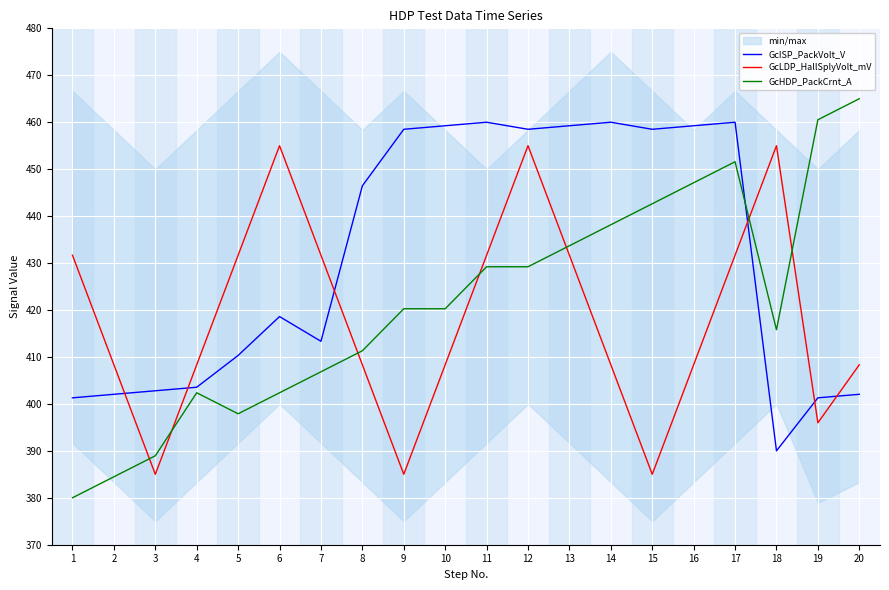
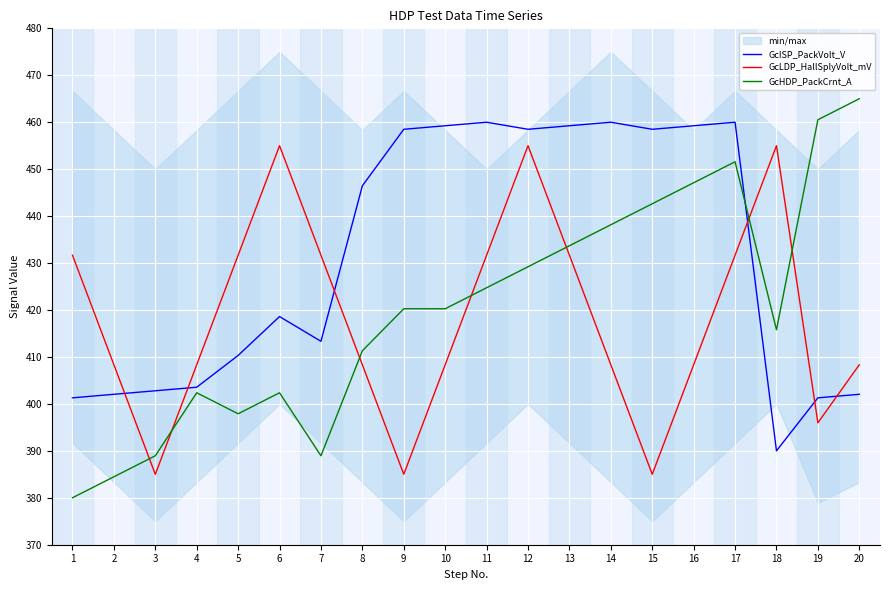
  {
    "GcISP_PackVolt_V": {
      "1": 401,
      "2": 402,
      "3": 403,
      "4": 404,
      "5": 410,
      "6": 419,
      "7": 413,
      "8": 446,
      "9": 458,
      "10": 459,
      "11": 460,
      "13": 459,
      "14": 460,
      "15": 458,
      "16": 459,
      "17": 460,
      "18": 390,
      "19": 401,
      "20": 402
    },
    "GcLDP_HallSplyVolt_mV": {
      "1": 432,
      "2": 408,
      "3": 385,
      "4": 408,
      "5": 432,
      "6": 455,
      "7": 432,
      "8": 408,
      "9": 385,
      "10": 408,
      "11": 432,
      "12": 455,
      "13": 432,
      "14": 408,
      "15": 385,
      "16": 408,
      "17": 432,
      "18": 455,
      "19": 396,
      "20": 408
    },
    "GcHDP_PackCrnt_A": {
      "1": 380,
      "2": 384,
      "3": 389,
      "4": 402,
      "5": 398,
      "6": 402,
-     "7": 407,
+     "7": 389,
      "8": 411,
      "9": 420,
      "10": 420,
-     "11": 429,
+     "11": 425,
      "12": 429,
      "13": 434,
      "14": 438,
      "15": 443,
      "16": 447,
      "17": 452,
      "18": 416,
      "19": 461,
      "20": 465
    }
  }
